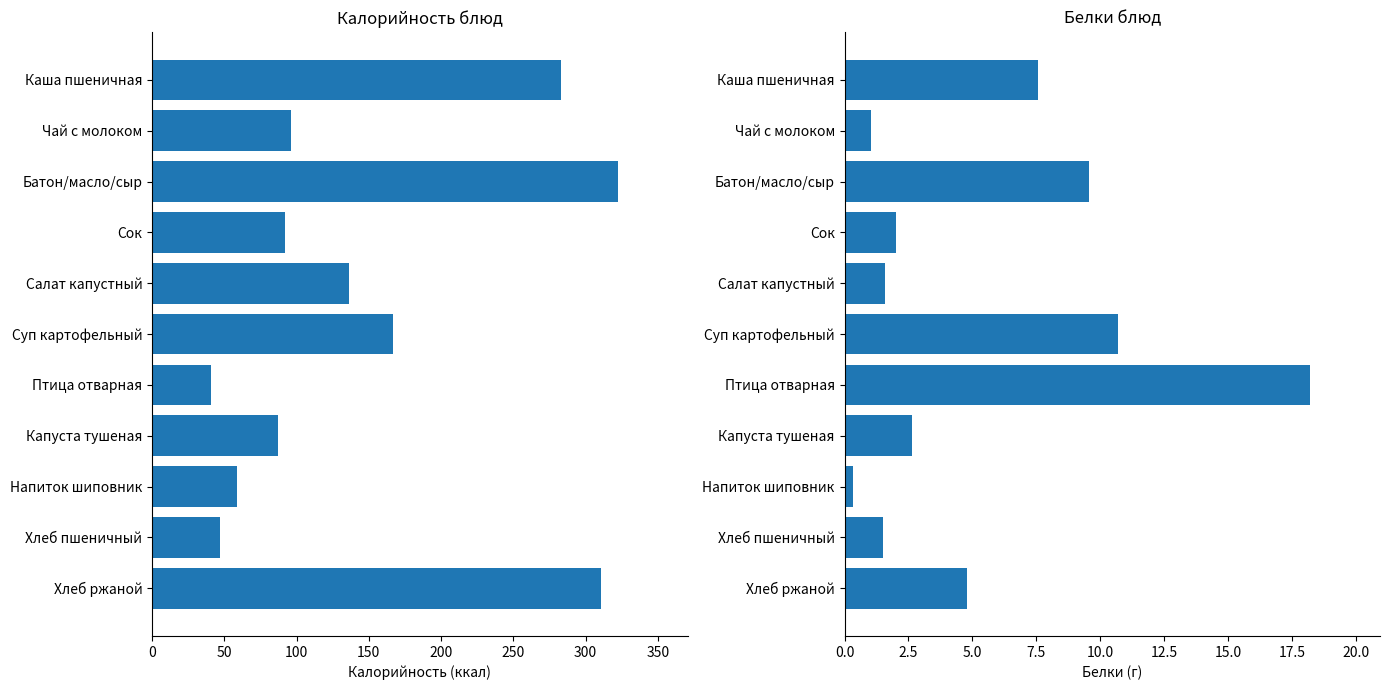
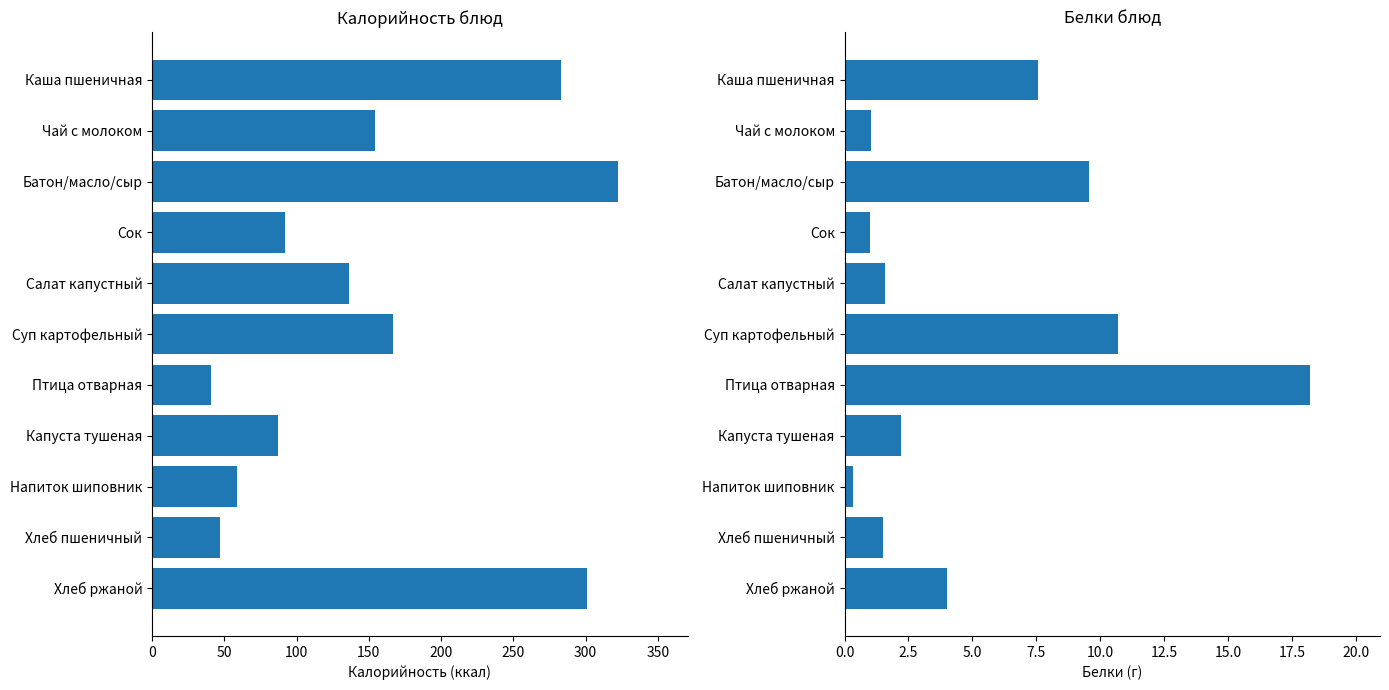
  {
    "Калорийность блюд": {
      "Каша пшеничная": 283,
-     "Чай с молоком": 96,
+     "Чай с молоком": 154,
      "Батон/масло/сыр": 322,
      "Сок": 92,
      "Салат капустный": 136,
      "Суп картофельный": 167,
      "Птица отварная": 41,
      "Капуста тушеная": 87,
      "Напиток шиповник": 59,
      "Хлеб пшеничный": 47,
-     "Хлеб ржаной": 311
+     "Хлеб ржаной": 301
    },
    "Белки блюд": {
      "Каша пшеничная": 7.6,
      "Чай с молоком": 1.1,
      "Батон/масло/сыр": 9.6,
-     "Сок": 2,
+     "Сок": 1,
      "Салат капустный": 1.6,
      "Суп картофельный": 10.7,
      "Птица отварная": 18.2,
-     "Капуста тушеная": 2.6,
+     "Капуста тушеная": 2.2,
      "Напиток шиповник": 0.3,
      "Хлеб пшеничный": 1.5,
-     "Хлеб ржаной": 4.8
+     "Хлеб ржаной": 4.0
    }
  }
